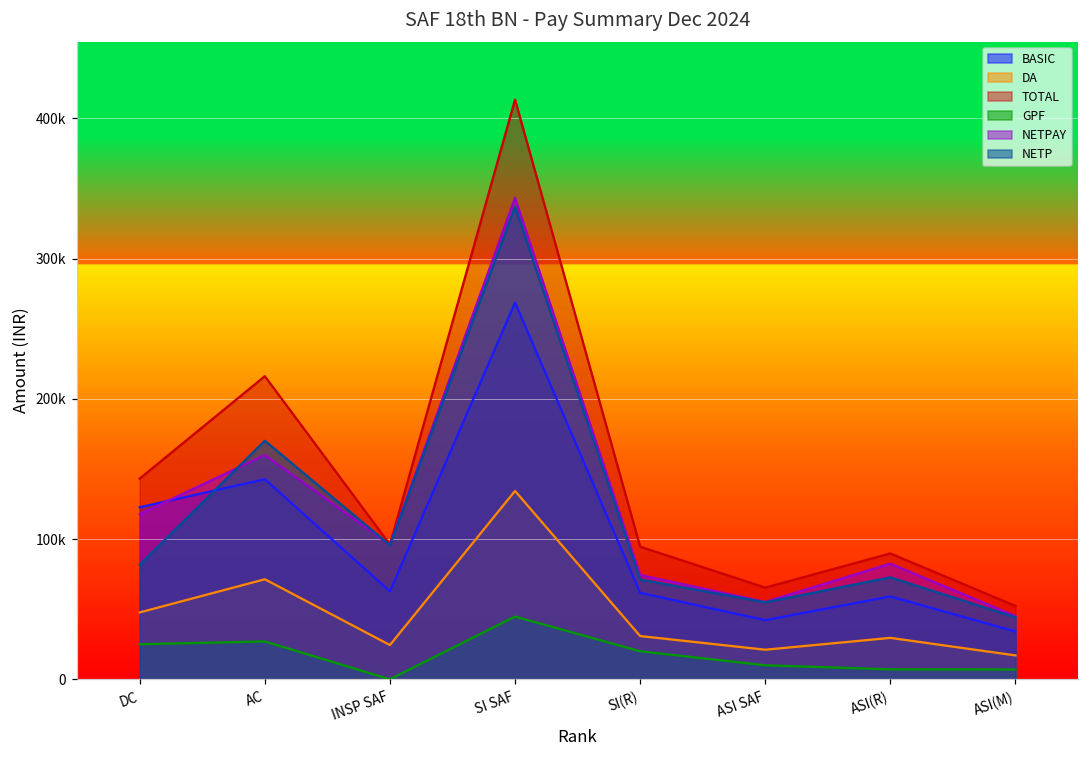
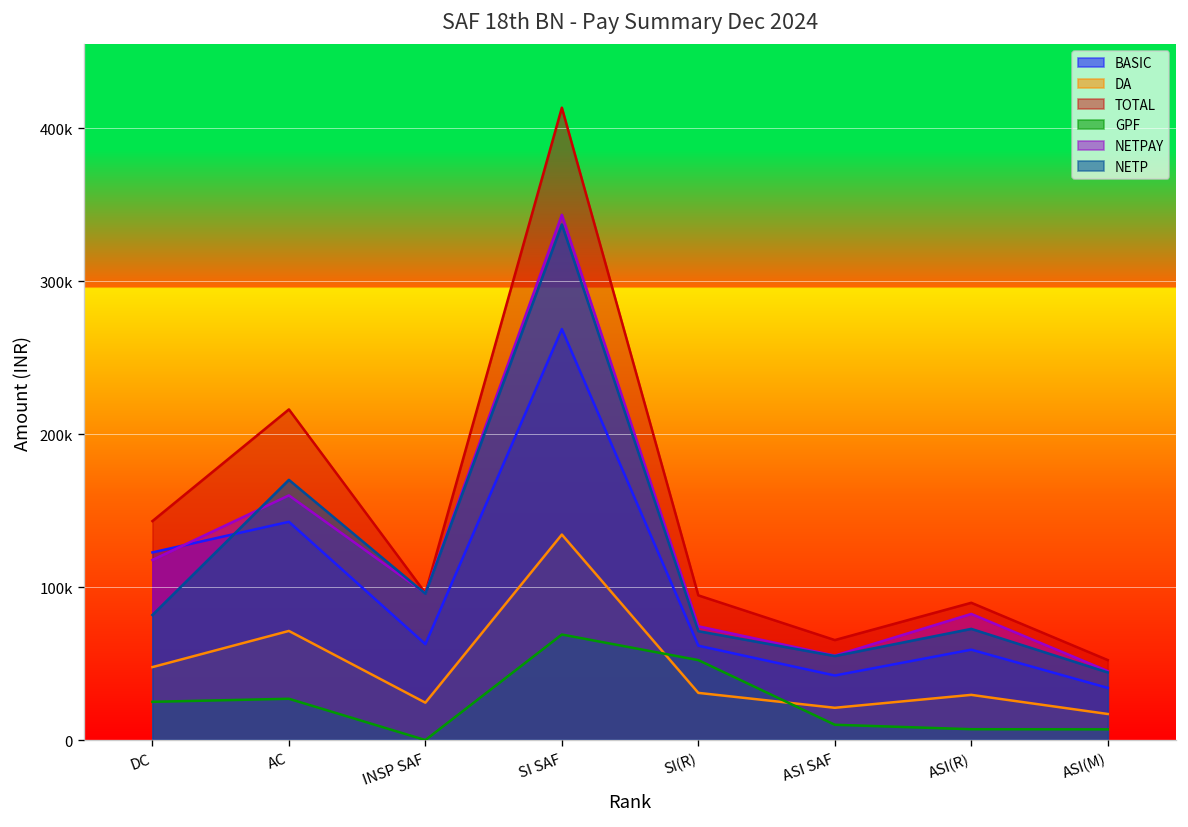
  {
    "BASIC": {
      "DC": 123000,
      "AC": 143000,
      "INSP SAF": 63000,
      "SI SAF": 269000,
      "SI(R)": 62000,
      "ASI SAF": 42000,
      "ASI(R)": 59000,
      "ASI(M)": 34000
    },
    "DA": {
      "DC": 48000,
      "AC": 71000,
      "INSP SAF": 24000,
      "SI SAF": 134000,
      "SI(R)": 31000,
      "ASI SAF": 21000,
      "ASI(R)": 30000,
      "ASI(M)": 17000
    },
    "TOTAL": {
      "DC": 143000,
      "AC": 216000,
      "SI SAF": 413000,
      "SI(R)": 95000,
      "ASI SAF": 65000,
      "ASI(R)": 90000,
      "ASI(M)": 52000
    },
    "GPF": {
      "DC": 25000,
      "AC": 27000,
      "INSP SAF": 0,
-     "SI SAF": 45000,
-     "SI(R)": 20000,
+     "SI SAF": 69000,
+     "SI(R)": 52000,
      "ASI SAF": 10000,
      "ASI(R)": 7000,
      "ASI(M)": 7000
    },
    "NETPAY": {
      "DC": 118000,
      "AC": 160000,
      "SI SAF": 343000,
      "SI(R)": 74000,
      "ASI(R)": 82000
    },
    "NETP": {
      "DC": 82000,
      "AC": 170000,
      "SI SAF": 337000,
      "SI(R)": 71000,
      "ASI(R)": 73000
    }
  }
